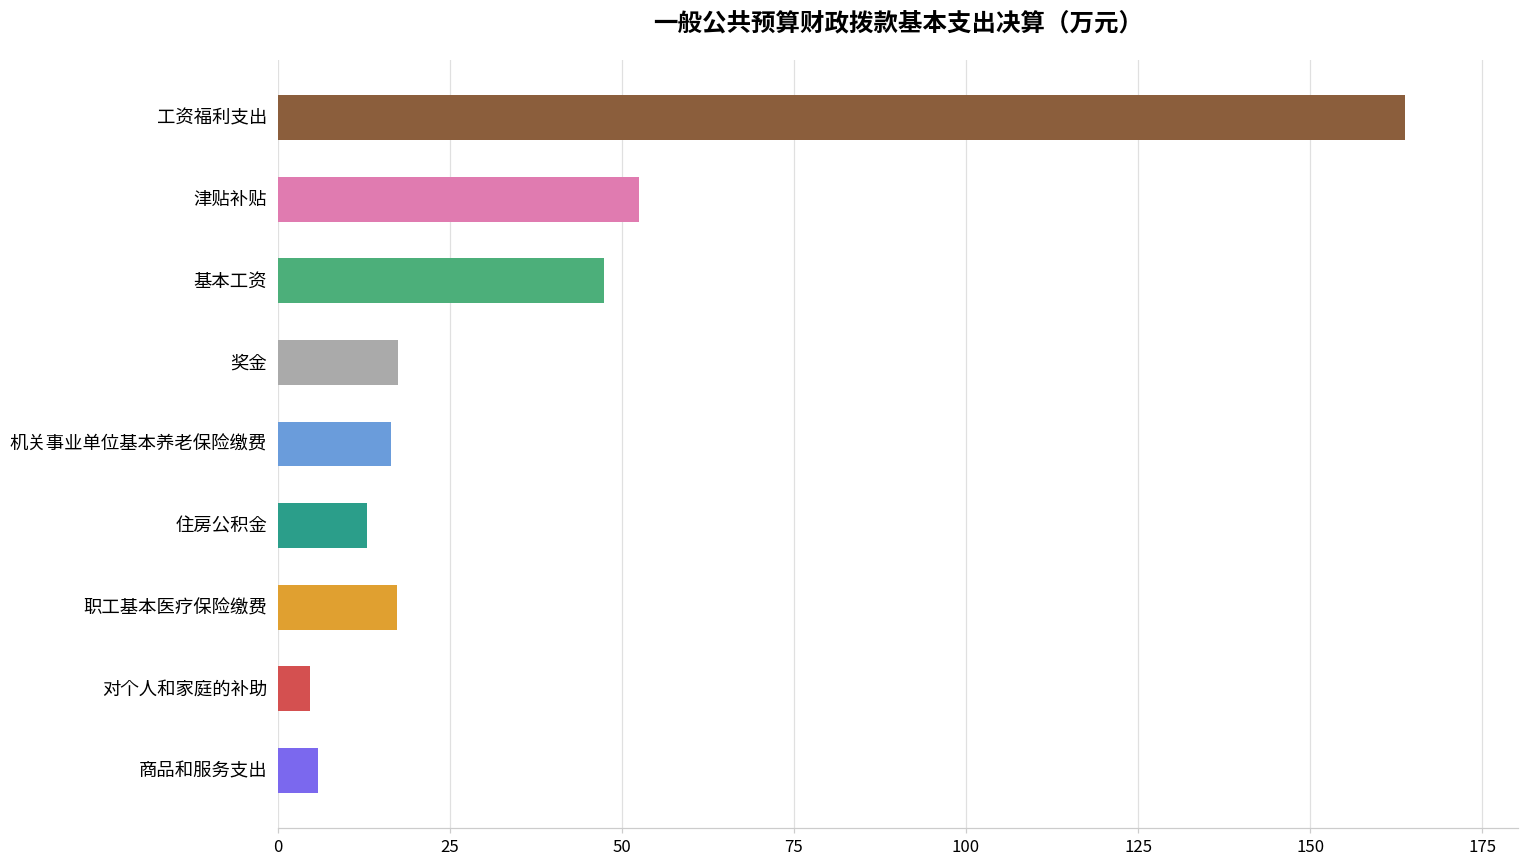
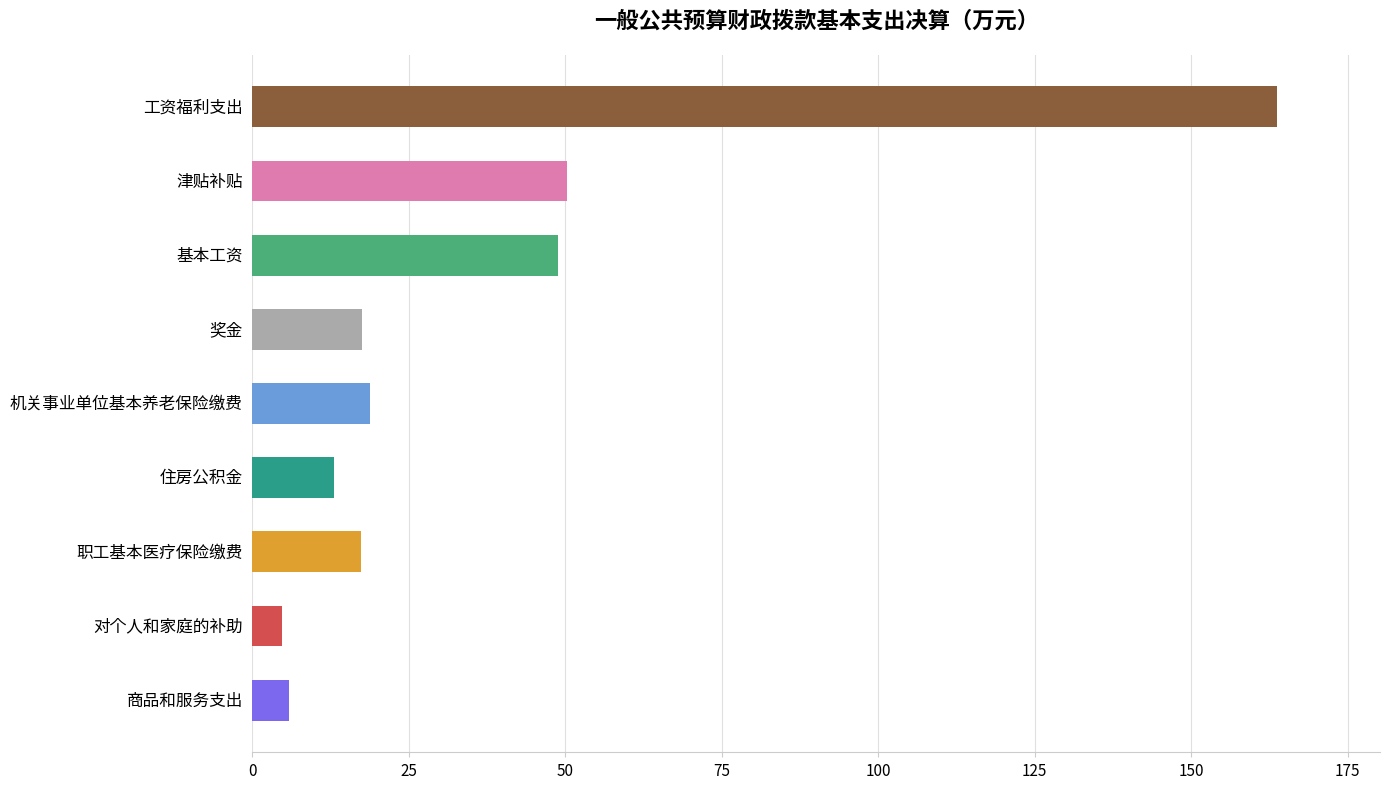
  {
    "工资福利支出": 164,
-   "津贴补贴": 52,
-   "基本工资": 47,
+   "津贴补贴": 50,
+   "基本工资": 49,
    "奖金": 17,
-   "机关事业单位基本养老保险缴费": 17,
+   "机关事业单位基本养老保险缴费": 19,
    "住房公积金": 13,
    "职工基本医疗保险缴费": 17,
    "对个人和家庭的补助": 5,
    "商品和服务支出": 6
  }
